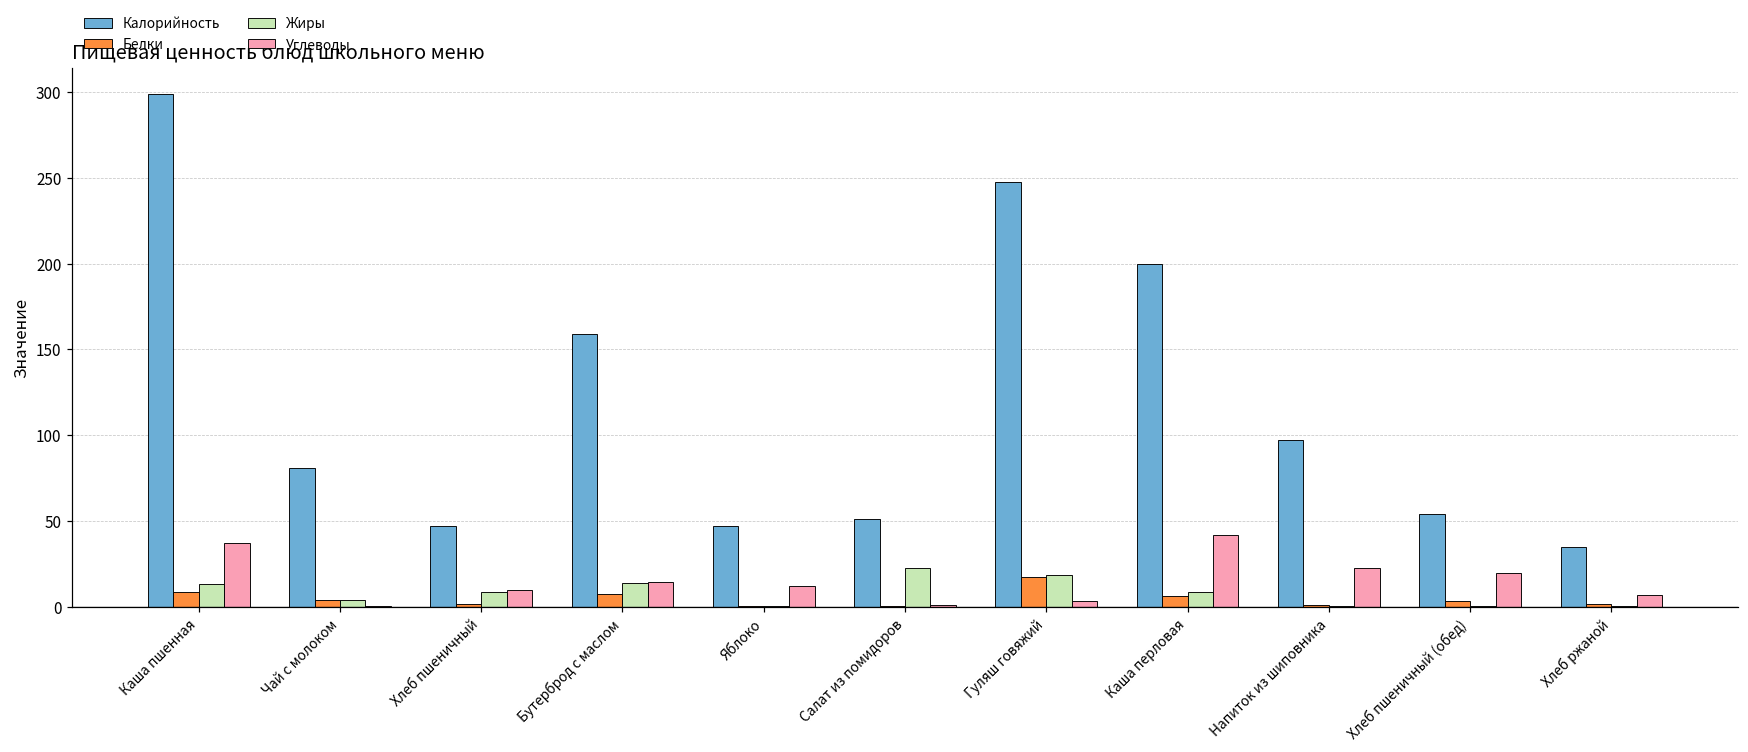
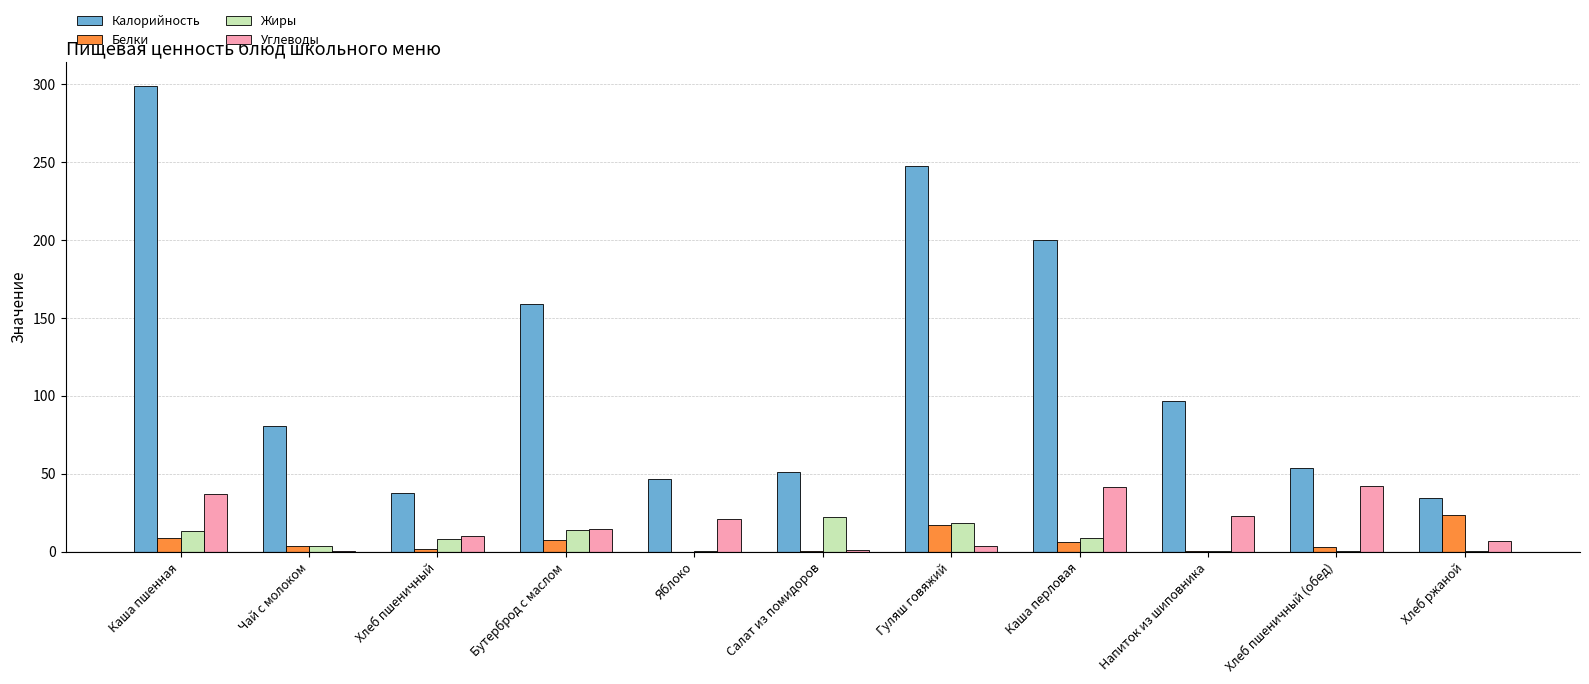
  {
    "Калорийность": {
      "Каша пшенная": 299,
      "Чай с молоком": 81,
-     "Хлеб пшеничный": 47,
+     "Хлеб пшеничный": 38,
      "Бутерброд с маслом": 159,
      "Яблоко": 47,
      "Салат из помидоров": 51,
      "Гуляш говяжий": 248,
      "Каша перловая": 200,
      "Напиток из шиповника": 97,
      "Хлеб пшеничный (обед)": 54,
      "Хлеб ржаной": 35
    },
    "Белки": {
      "Каша пшенная": 9,
      "Чай с молоком": 4,
      "Бутерброд с маслом": 7,
      "Гуляш говяжий": 17,
      "Каша перловая": 6,
      "Хлеб пшеничный (обед)": 3,
-     "Хлеб ржаной": 1
+     "Хлеб ржаной": 23
    },
    "Жиры": {
      "Каша пшенная": 13,
      "Чай с молоком": 4,
      "Хлеб пшеничный": 8,
      "Бутерброд с маслом": 14,
      "Салат из помидоров": 22,
      "Гуляш говяжий": 18,
      "Каша перловая": 9
    },
    "Углеводы": {
      "Каша пшенная": 37,
      "Хлеб пшеничный": 10,
      "Бутерброд с маслом": 14,
-     "Яблоко": 12,
+     "Яблоко": 21,
      "Гуляш говяжий": 4,
      "Каша перловая": 42,
      "Напиток из шиповника": 23,
-     "Хлеб пшеничный (обед)": 20,
+     "Хлеб пшеничный (обед)": 43,
      "Хлеб ржаной": 7
    }
  }
